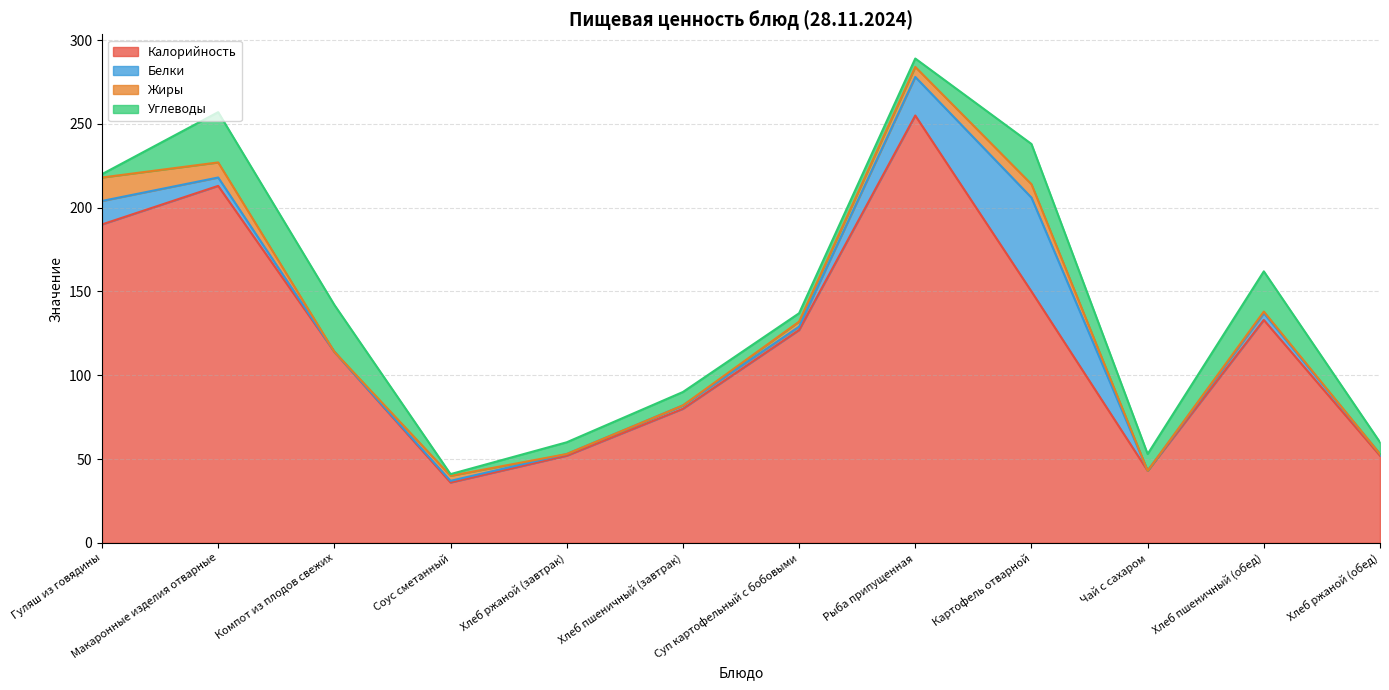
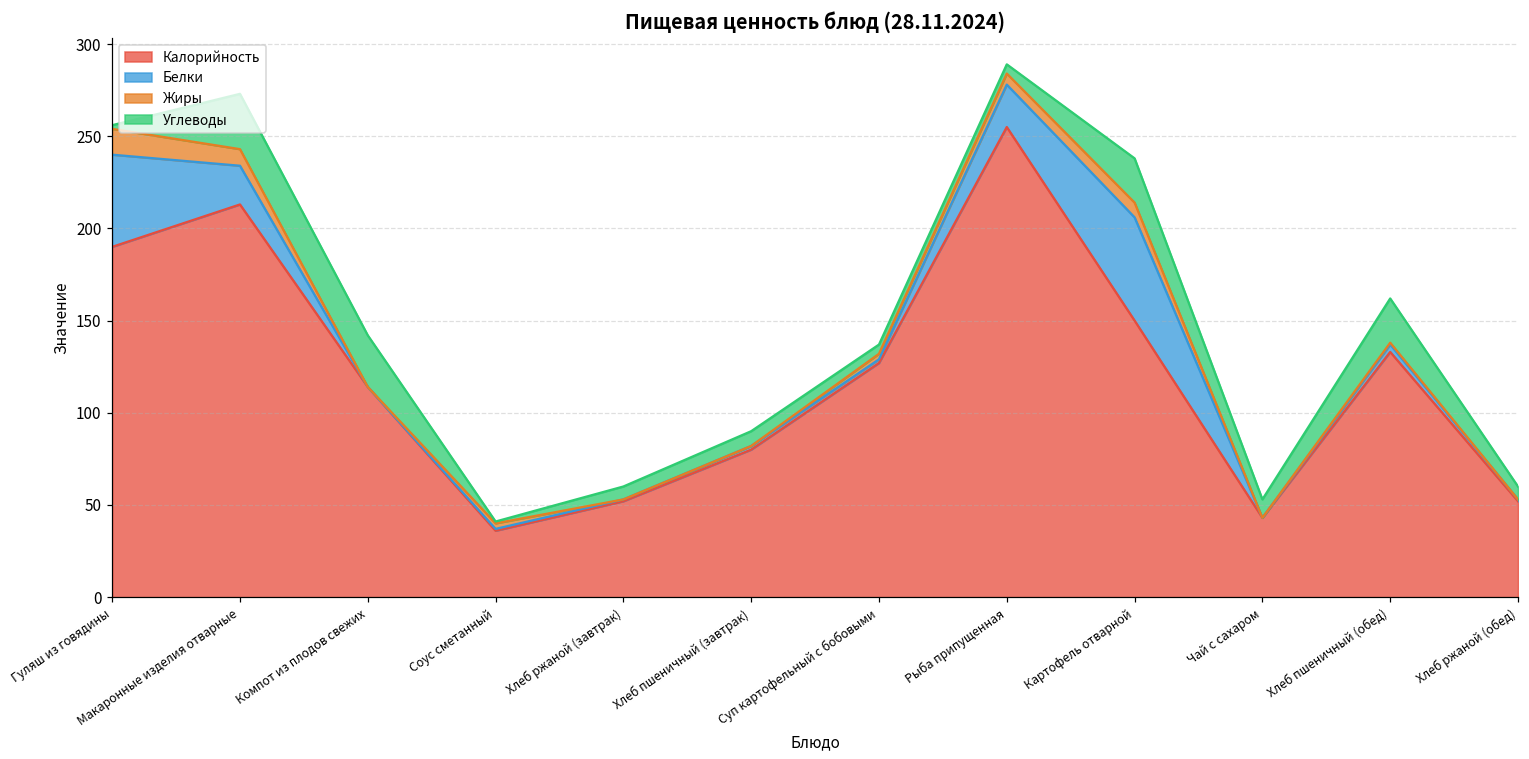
  {
    "Белки": {
-     "Гуляш из говядины": 14,
-     "Макаронные изделия отварные": 5,
+     "Гуляш из говядины": 50,
+     "Макаронные изделия отварные": 21,
      "Суп картофельный с бобовыми": 2,
      "Рыба припущенная": 23,
      "Картофель отварной": 56
    },
    "Углеводы": {
      "Гуляш из говядины": 2,
      "Компот из плодов свежих": 28,
      "Хлеб ржаной (завтрак)": 7,
      "Хлеб пшеничный (завтрак)": 8,
      "Суп картофельный с бобовыми": 5,
      "Рыба припущенная": 5,
      "Картофель отварной": 24,
      "Чай с сахаром": 10,
      "Хлеб пшеничный (обед)": 24,
      "Хлеб ржаной (обед)": 7
    }
  }
